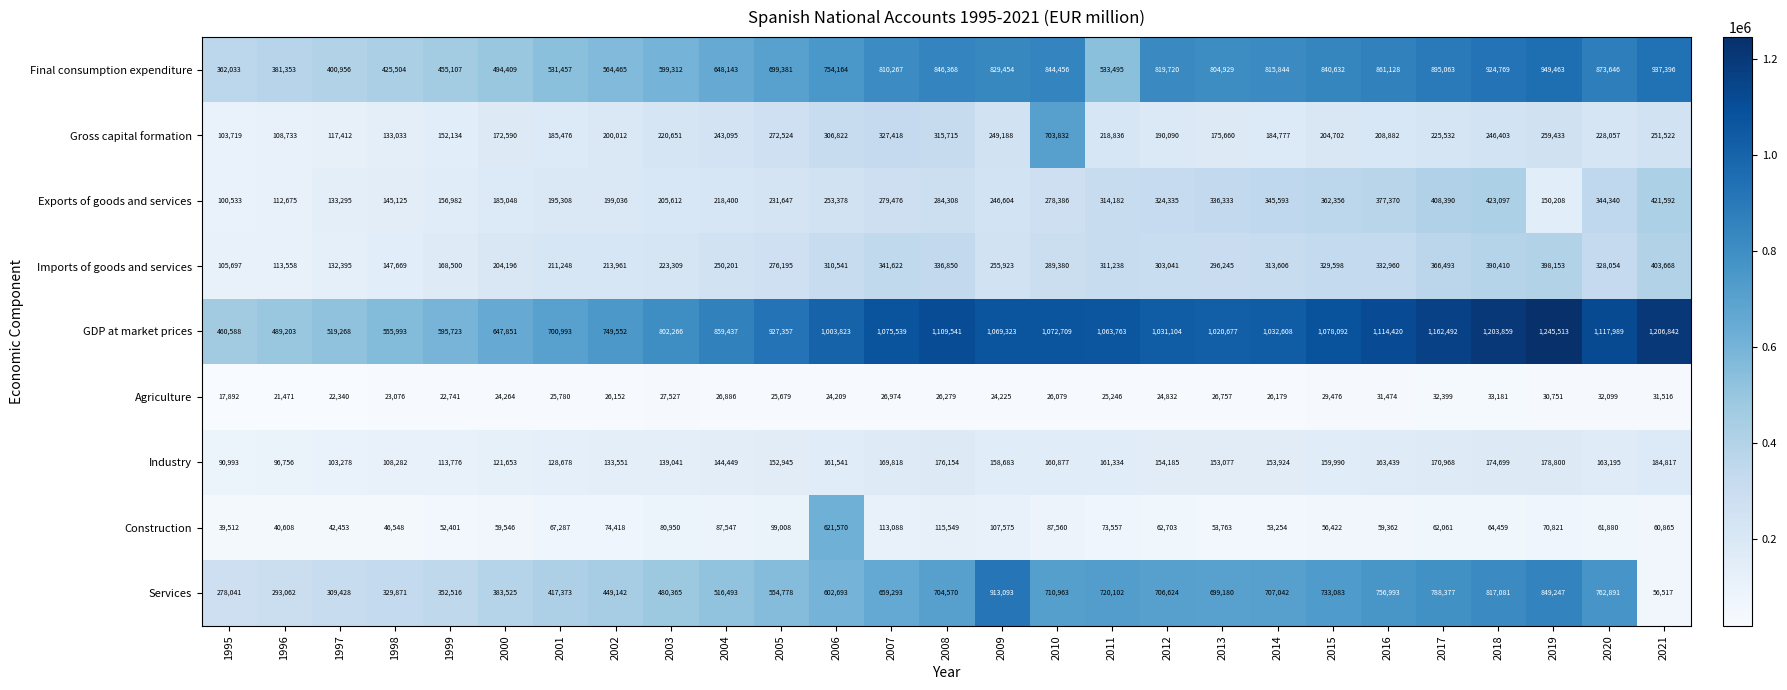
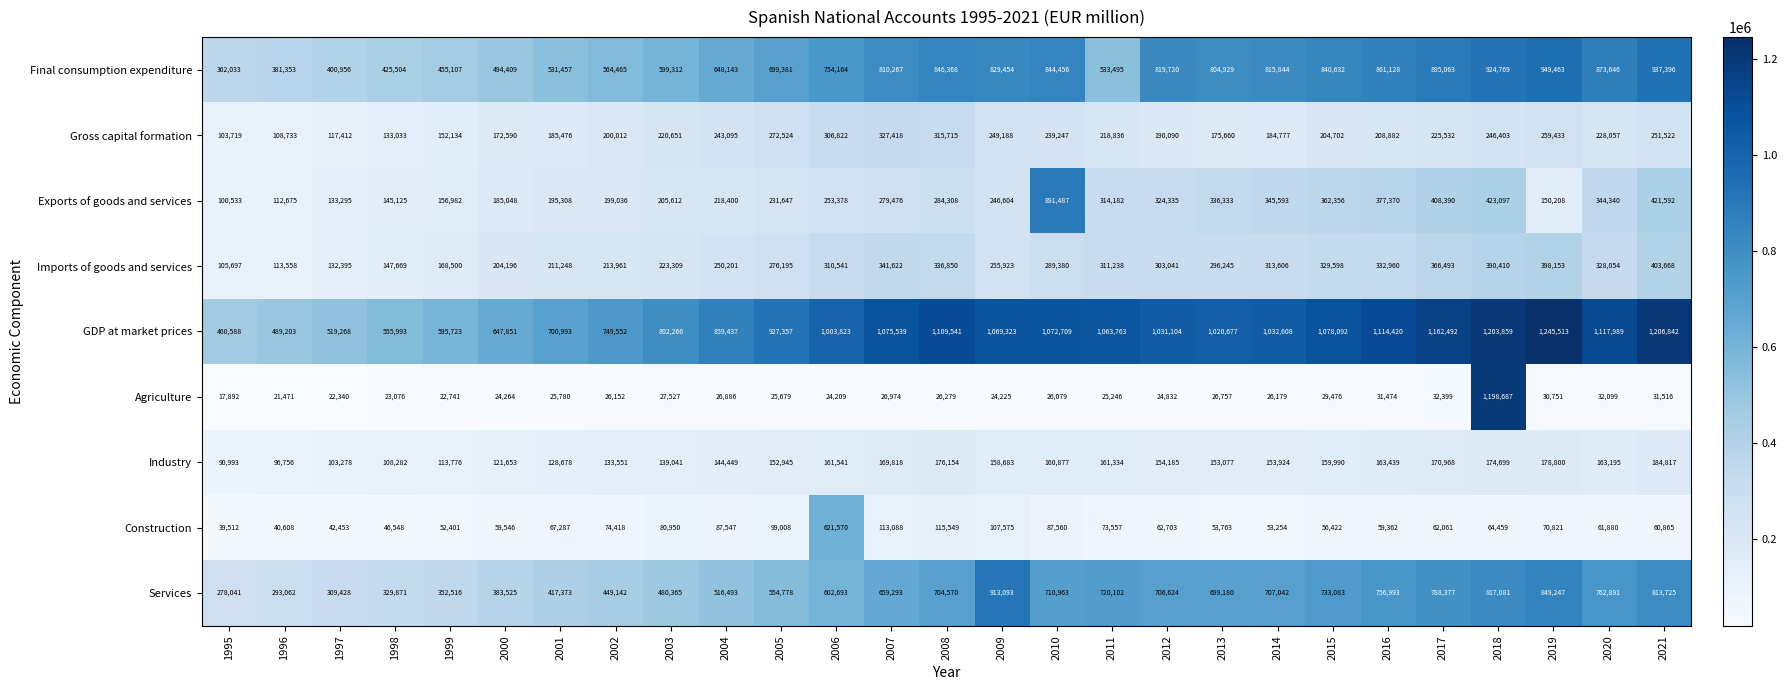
  {
    "Gross capital formation": {
      "1995": "103,719",
      "1996": "108,733",
      "1997": "117,412",
      "1998": "133,033",
      "1999": "152,134",
      "2000": "172,590",
      "2001": "185,476",
      "2002": "200,012",
      "2003": "220,651",
      "2004": "243,095",
      "2005": "272,524",
      "2006": "306,822",
      "2007": "327,418",
      "2008": "315,715",
      "2009": "249,188",
-     "2010": "703,832",
+     "2010": "239,247",
      "2011": "218,836",
      "2012": "190,090",
      "2013": "175,660",
      "2014": "184,777",
      "2015": "204,702",
      "2016": "208,882",
      "2017": "225,532",
      "2018": "246,403",
      "2019": "259,433",
      "2020": "228,057",
      "2021": "251,522"
    },
    "Exports of goods and services": {
      "1995": "100,533",
      "1996": "112,675",
      "1997": "133,295",
      "1998": "145,125",
      "1999": "156,982",
      "2000": "185,048",
      "2001": "195,308",
      "2002": "199,036",
      "2003": "205,612",
      "2004": "218,400",
      "2005": "231,647",
      "2006": "253,378",
      "2007": "279,476",
      "2008": "284,308",
      "2009": "246,604",
-     "2010": "278,386",
+     "2010": "891,487",
      "2011": "314,182",
      "2012": "324,335",
      "2013": "336,333",
      "2014": "345,593",
      "2015": "362,356",
      "2016": "377,370",
      "2017": "408,390",
      "2018": "423,097",
      "2019": "150,208",
      "2020": "344,340",
      "2021": "421,592"
    },
    "Agriculture": {
      "1995": "17,892",
      "1996": "21,471",
      "1997": "22,340",
      "1998": "23,076",
      "1999": "22,741",
      "2000": "24,264",
      "2001": "25,780",
      "2002": "26,152",
      "2003": "27,527",
      "2004": "26,886",
      "2005": "25,679",
      "2006": "24,209",
      "2007": "26,974",
      "2008": "26,279",
      "2009": "24,225",
      "2010": "26,079",
      "2011": "25,246",
      "2012": "24,832",
      "2013": "26,757",
      "2014": "26,179",
      "2015": "29,476",
      "2016": "31,474",
      "2017": "32,399",
-     "2018": "33,181",
+     "2018": "1,198,687",
      "2019": "30,751",
      "2020": "32,099",
      "2021": "31,516"
    },
    "Services": {
      "1995": "278,041",
      "1996": "293,062",
      "1997": "309,428",
      "1998": "329,871",
      "1999": "352,516",
      "2000": "383,525",
      "2001": "417,373",
      "2002": "449,142",
      "2003": "480,365",
      "2004": "516,493",
      "2005": "554,778",
      "2006": "602,693",
      "2007": "659,293",
      "2008": "704,570",
      "2009": "913,093",
      "2010": "710,963",
      "2011": "720,102",
      "2012": "706,624",
      "2013": "699,180",
      "2014": "707,042",
      "2015": "733,083",
      "2016": "756,993",
      "2017": "788,377",
      "2018": "817,081",
      "2019": "849,247",
      "2020": "762,891",
-     "2021": "56,517"
+     "2021": "813,725"
    }
  }
